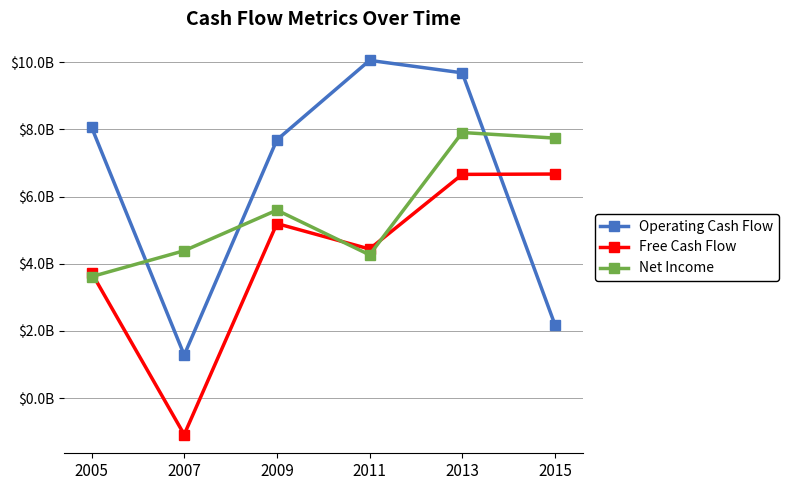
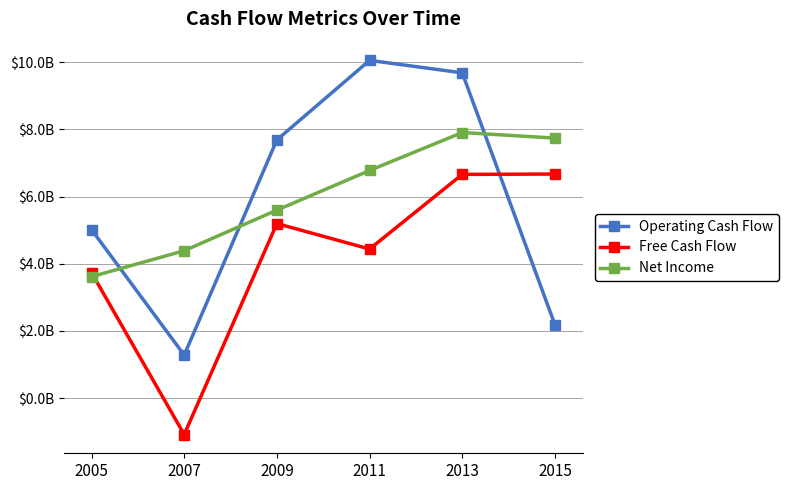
  {
    "Operating Cash Flow": {
-     "2005": "$8100000000",
+     "2005": "$5000000000",
      "2007": "$1300000000",
      "2009": "$7700000000",
      "2011": "$10100000000",
      "2013": "$9700000000",
      "2015": "$2200000000"
    },
    "Free Cash Flow": {
      "2005": "$3700000000",
      "2007": "$-1100000000",
      "2009": "$5200000000",
      "2011": "$4400000000",
      "2013": "$6700000000",
      "2015": "$6700000000"
    },
    "Net Income": {
      "2005": "$3600000000",
      "2007": "$4400000000",
      "2009": "$5600000000",
-     "2011": "$4300000000",
+     "2011": "$6800000000",
      "2013": "$7900000000",
      "2015": "$7700000000"
    }
  }
